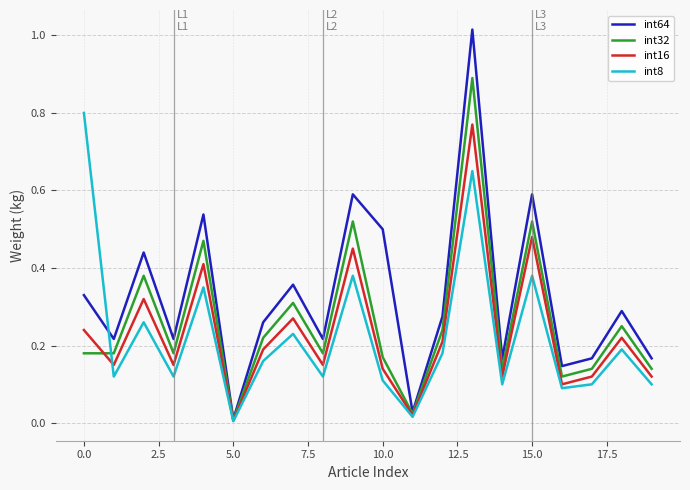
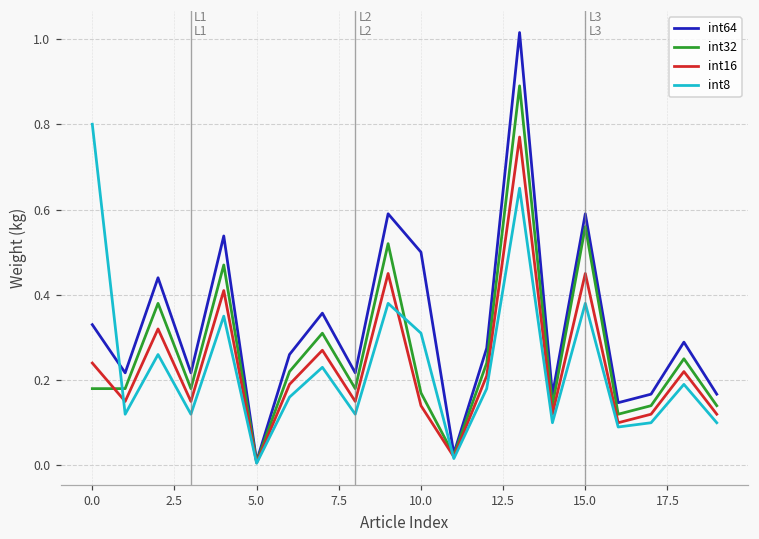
  {
    "int64": {
      "0.0": 0.33,
      "10.0": 0.50,
      "15.0": 0.59
    },
    "int32": {
      "0.0": 0.18,
      "10.0": 0.17,
-     "15.0": 0.52
+     "15.0": 0.56
    },
    "int16": {
      "0.0": 0.24,
      "10.0": 0.14,
-     "15.0": 0.48
+     "15.0": 0.45
    },
    "int8": {
      "0.0": 0.80,
-     "10.0": 0.11,
+     "10.0": 0.31,
      "15.0": 0.38
    }
  }
